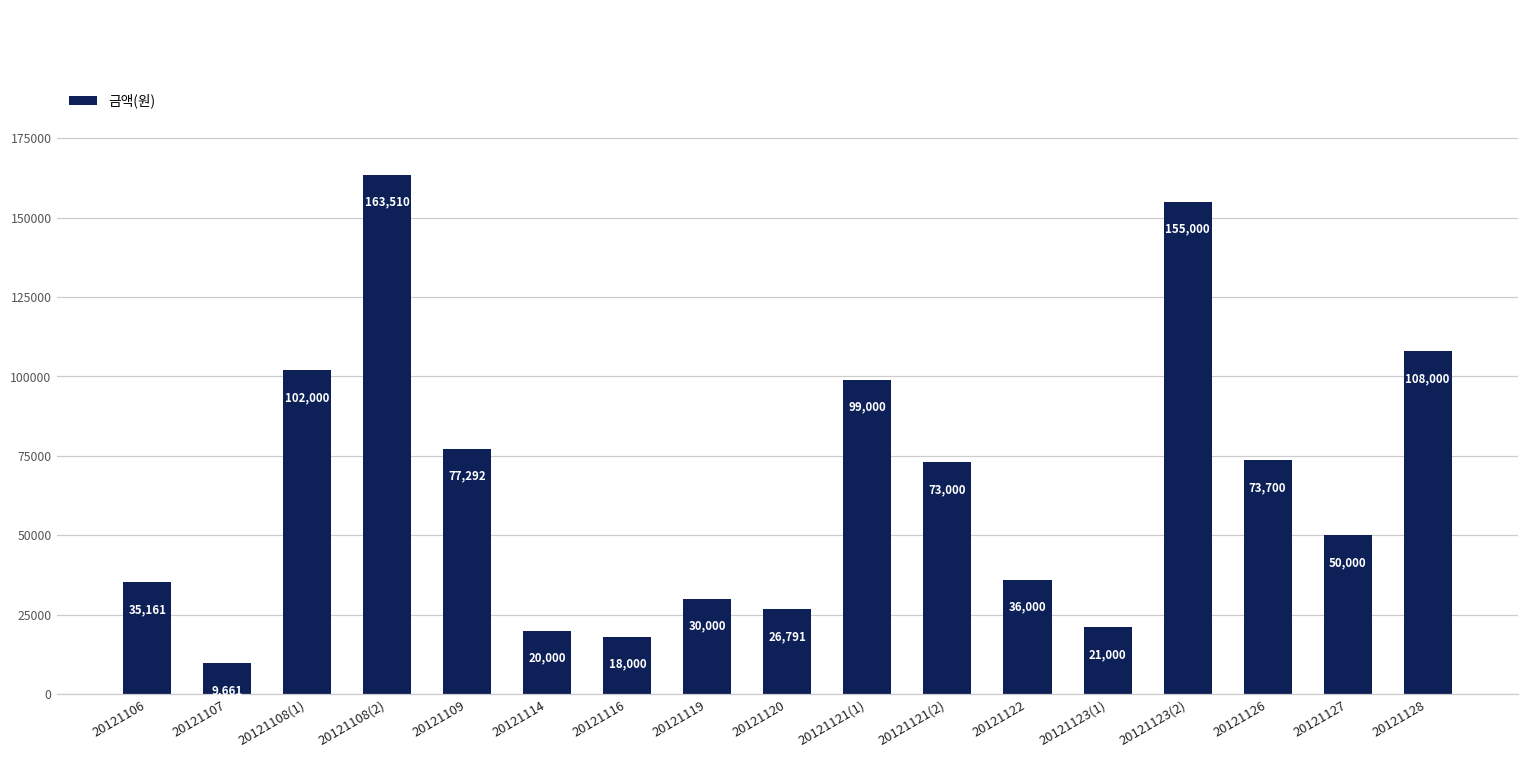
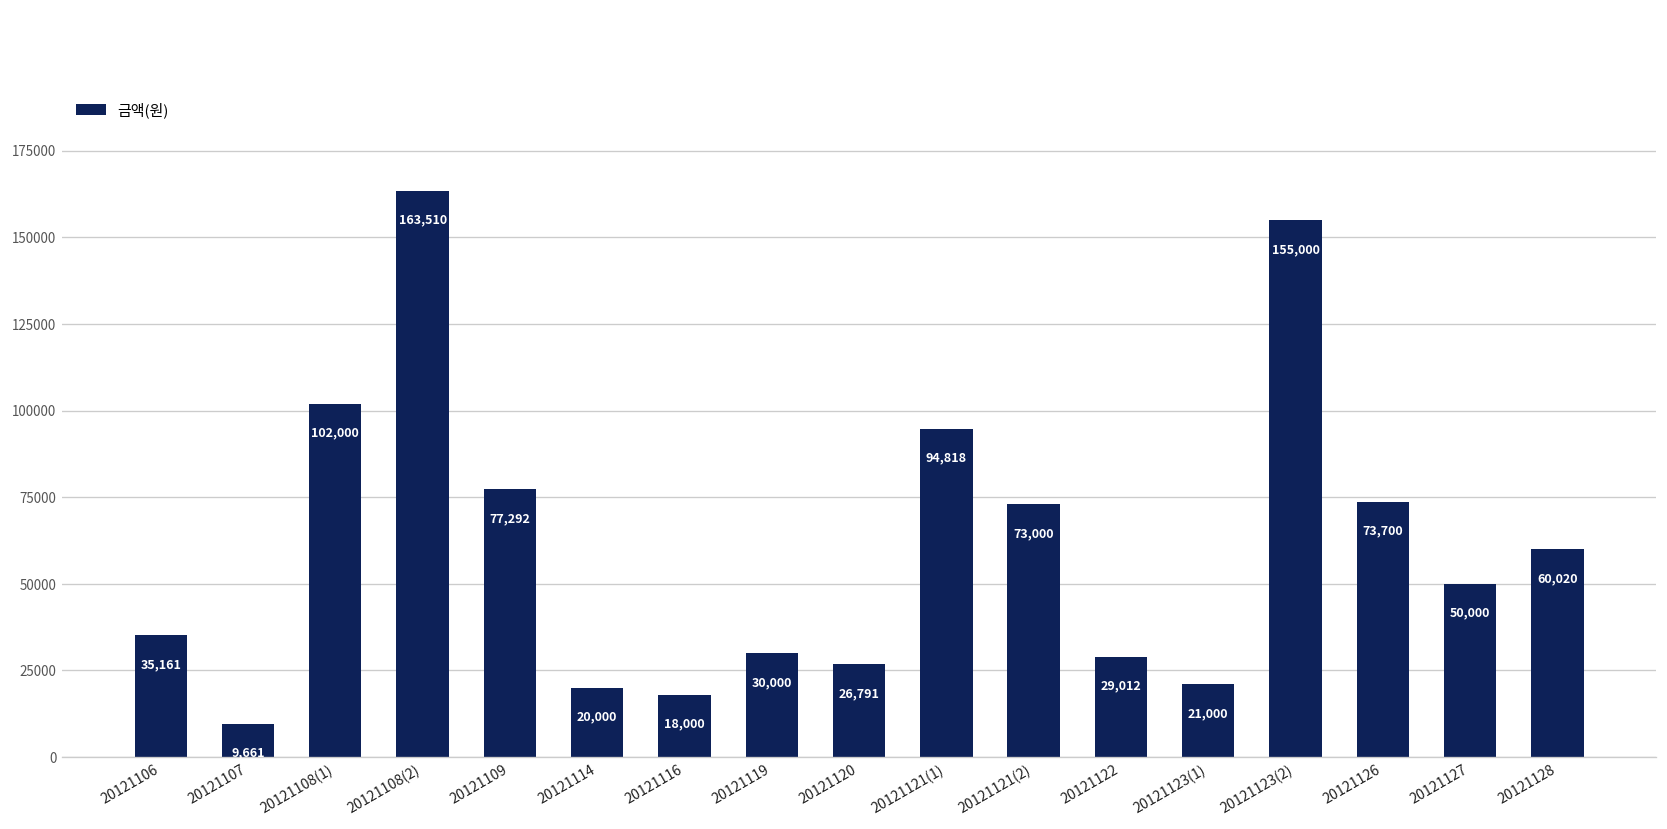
  {
    "20121106": "35,161",
    "20121107": "9,661",
    "20121108(1)": "102,000",
    "20121108(2)": "163,510",
    "20121109": "77,292",
    "20121114": "20,000",
    "20121116": "18,000",
    "20121119": "30,000",
    "20121120": "26,791",
-   "20121121(1)": "99,000",
+   "20121121(1)": "94,818",
    "20121121(2)": "73,000",
-   "20121122": "36,000",
+   "20121122": "29,012",
    "20121123(1)": "21,000",
    "20121123(2)": "155,000",
    "20121126": "73,700",
    "20121127": "50,000",
-   "20121128": "108,000"
+   "20121128": "60,020"
  }
